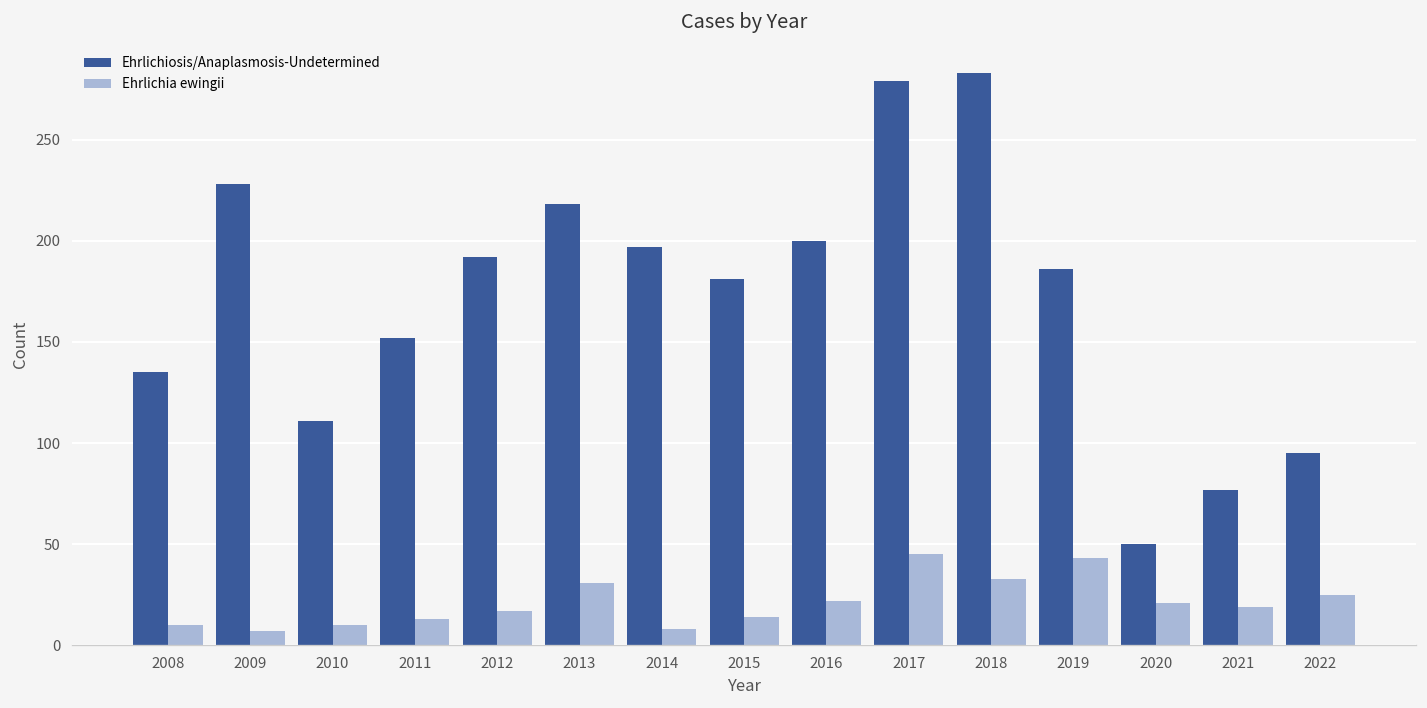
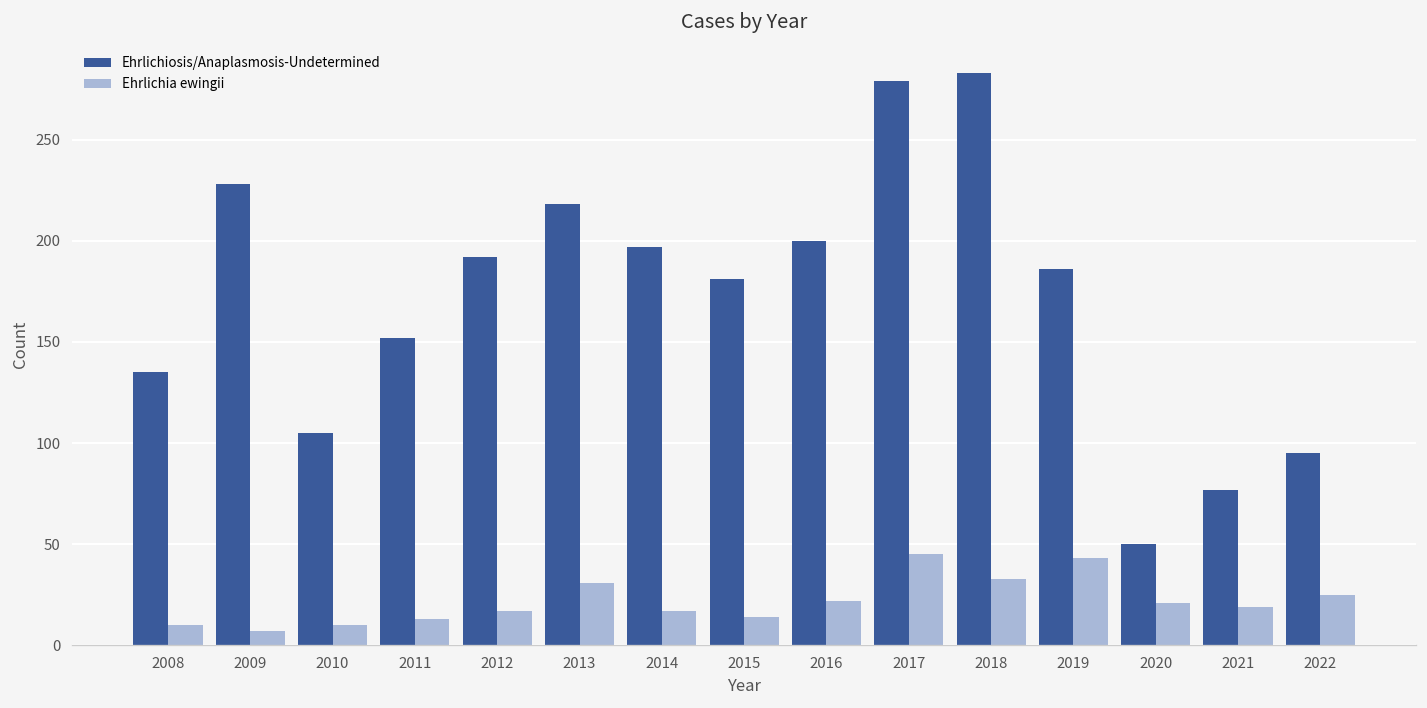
  {
    "Ehrlichiosis/Anaplasmosis-Undetermined": {
      "2008": 135,
      "2009": 228,
-     "2010": 111,
+     "2010": 105,
      "2011": 152,
      "2012": 192,
      "2013": 218,
      "2014": 197,
      "2015": 181,
      "2016": 200,
      "2017": 279,
      "2018": 283,
      "2019": 186,
      "2020": 50,
      "2021": 77,
      "2022": 95
    },
    "Ehrlichia ewingii": {
      "2008": 10,
      "2009": 7,
      "2010": 10,
      "2011": 13,
      "2012": 17,
      "2013": 31,
-     "2014": 8,
+     "2014": 17,
      "2015": 14,
      "2016": 22,
      "2017": 45,
      "2018": 33,
      "2019": 43,
      "2020": 21,
      "2021": 19,
      "2022": 25
    }
  }
